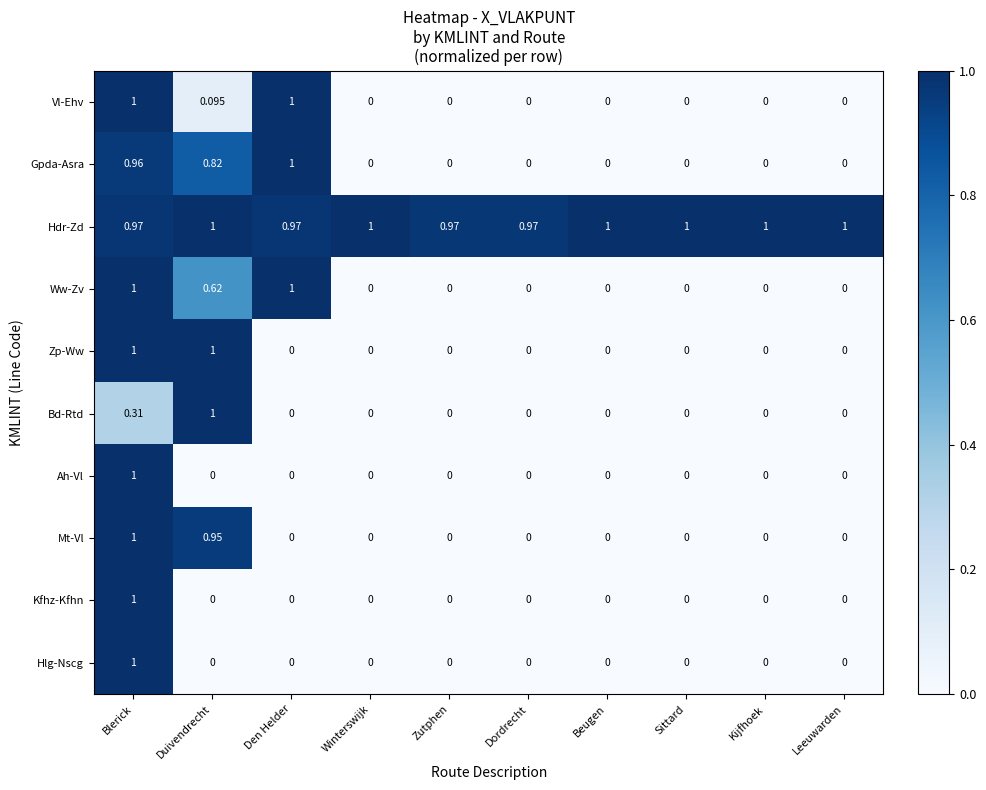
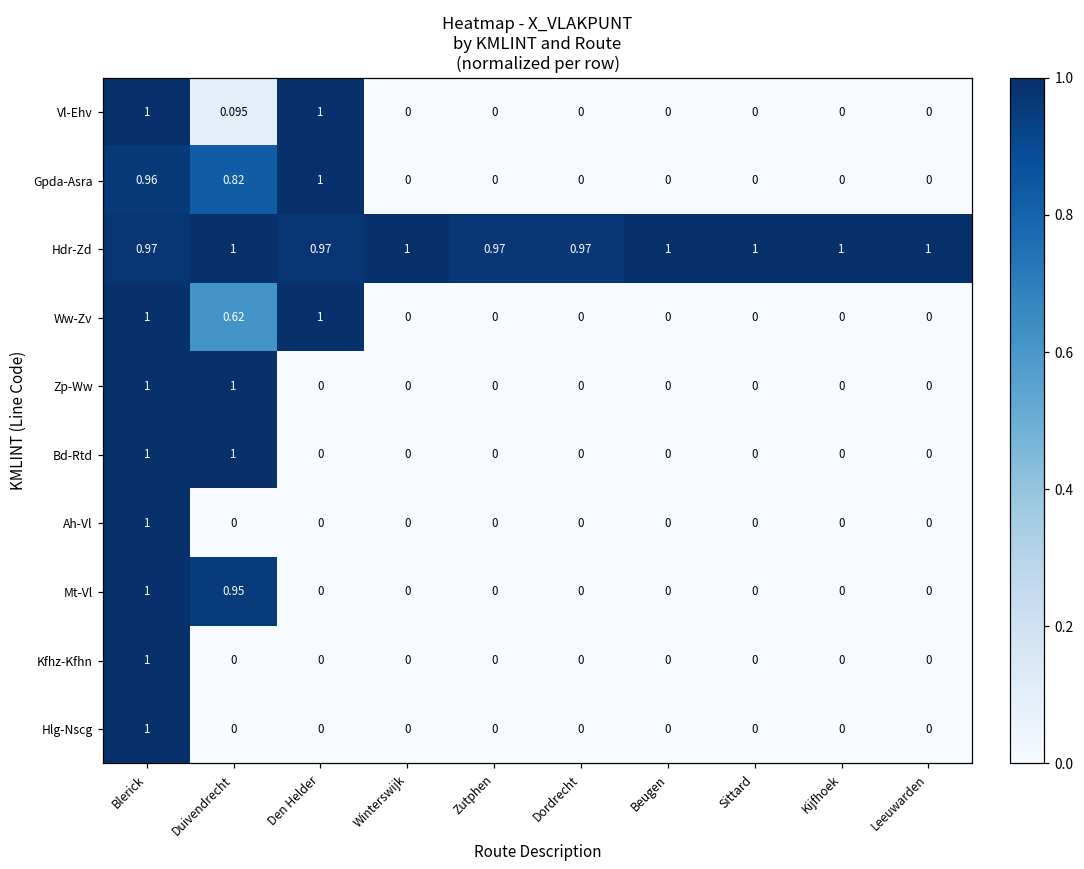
  {
    "Vl-Ehv": {
      "Blerick": 1,
      "Duivendrecht": 0.095,
      "Den Helder": 1,
      "Winterswijk": 0,
      "Zutphen": 0,
      "Dordrecht": 0,
      "Beugen": 0,
      "Sittard": 0,
      "Kijfhoek": 0,
      "Leeuwarden": 0
    },
    "Gpda-Asra": {
      "Blerick": 0.96,
      "Duivendrecht": 0.82,
      "Den Helder": 1,
      "Winterswijk": 0,
      "Zutphen": 0,
      "Dordrecht": 0,
      "Beugen": 0,
      "Sittard": 0,
      "Kijfhoek": 0,
      "Leeuwarden": 0
    },
    "Hdr-Zd": {
      "Blerick": 0.97,
      "Duivendrecht": 1,
      "Den Helder": 0.97,
      "Winterswijk": 1,
      "Zutphen": 0.97,
      "Dordrecht": 0.97,
      "Beugen": 1,
      "Sittard": 1,
      "Kijfhoek": 1,
      "Leeuwarden": 1
    },
    "Ww-Zv": {
      "Blerick": 1,
      "Duivendrecht": 0.62,
      "Den Helder": 1,
      "Winterswijk": 0,
      "Zutphen": 0,
      "Dordrecht": 0,
      "Beugen": 0,
      "Sittard": 0,
      "Kijfhoek": 0,
      "Leeuwarden": 0
    },
    "Zp-Ww": {
      "Blerick": 1,
      "Duivendrecht": 1,
      "Den Helder": 0,
      "Winterswijk": 0,
      "Zutphen": 0,
      "Dordrecht": 0,
      "Beugen": 0,
      "Sittard": 0,
      "Kijfhoek": 0,
      "Leeuwarden": 0
    },
    "Bd-Rtd": {
-     "Blerick": 0.31,
+     "Blerick": 1,
      "Duivendrecht": 1,
      "Den Helder": 0,
      "Winterswijk": 0,
      "Zutphen": 0,
      "Dordrecht": 0,
      "Beugen": 0,
      "Sittard": 0,
      "Kijfhoek": 0,
      "Leeuwarden": 0
    },
    "Ah-Vl": {
      "Blerick": 1,
      "Duivendrecht": 0,
      "Den Helder": 0,
      "Winterswijk": 0,
      "Zutphen": 0,
      "Dordrecht": 0,
      "Beugen": 0,
      "Sittard": 0,
      "Kijfhoek": 0,
      "Leeuwarden": 0
    },
    "Mt-Vl": {
      "Blerick": 1,
      "Duivendrecht": 0.95,
      "Den Helder": 0,
      "Winterswijk": 0,
      "Zutphen": 0,
      "Dordrecht": 0,
      "Beugen": 0,
      "Sittard": 0,
      "Kijfhoek": 0,
      "Leeuwarden": 0
    },
    "Kfhz-Kfhn": {
      "Blerick": 1,
      "Duivendrecht": 0,
      "Den Helder": 0,
      "Winterswijk": 0,
      "Zutphen": 0,
      "Dordrecht": 0,
      "Beugen": 0,
      "Sittard": 0,
      "Kijfhoek": 0,
      "Leeuwarden": 0
    },
    "Hlg-Nscg": {
      "Blerick": 1,
      "Duivendrecht": 0,
      "Den Helder": 0,
      "Winterswijk": 0,
      "Zutphen": 0,
      "Dordrecht": 0,
      "Beugen": 0,
      "Sittard": 0,
      "Kijfhoek": 0,
      "Leeuwarden": 0
    }
  }
